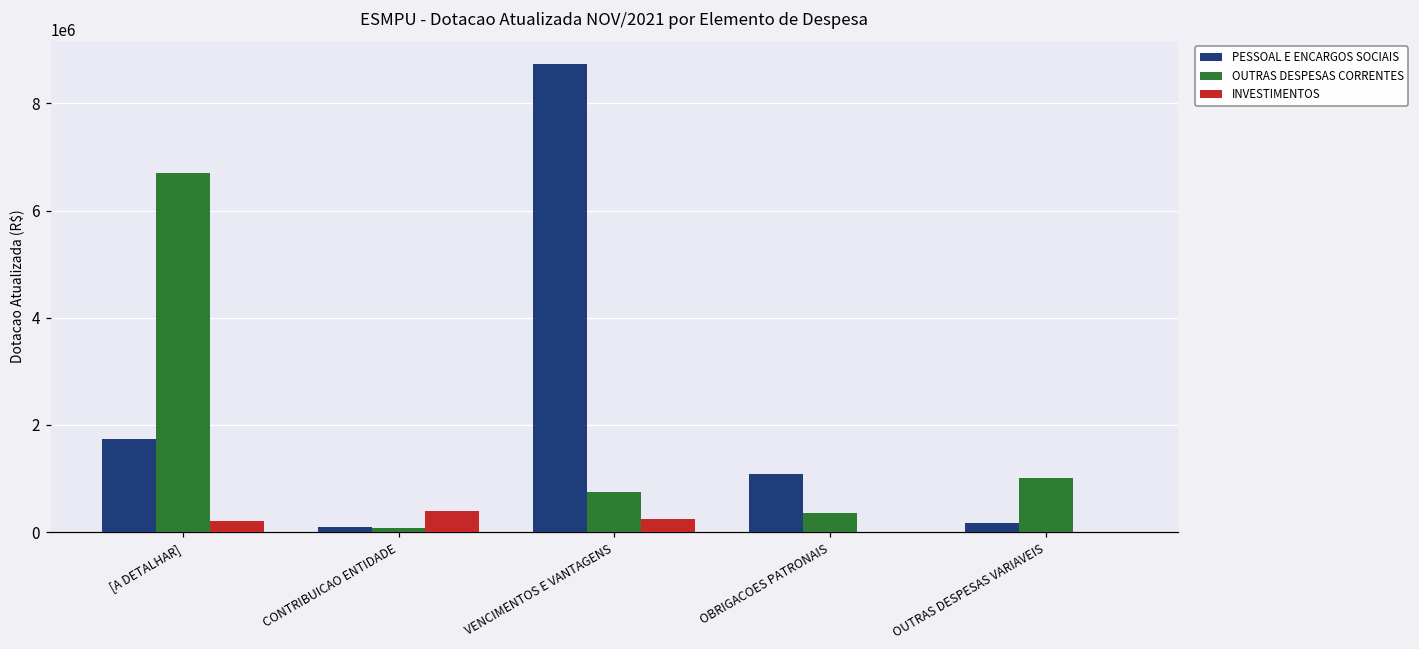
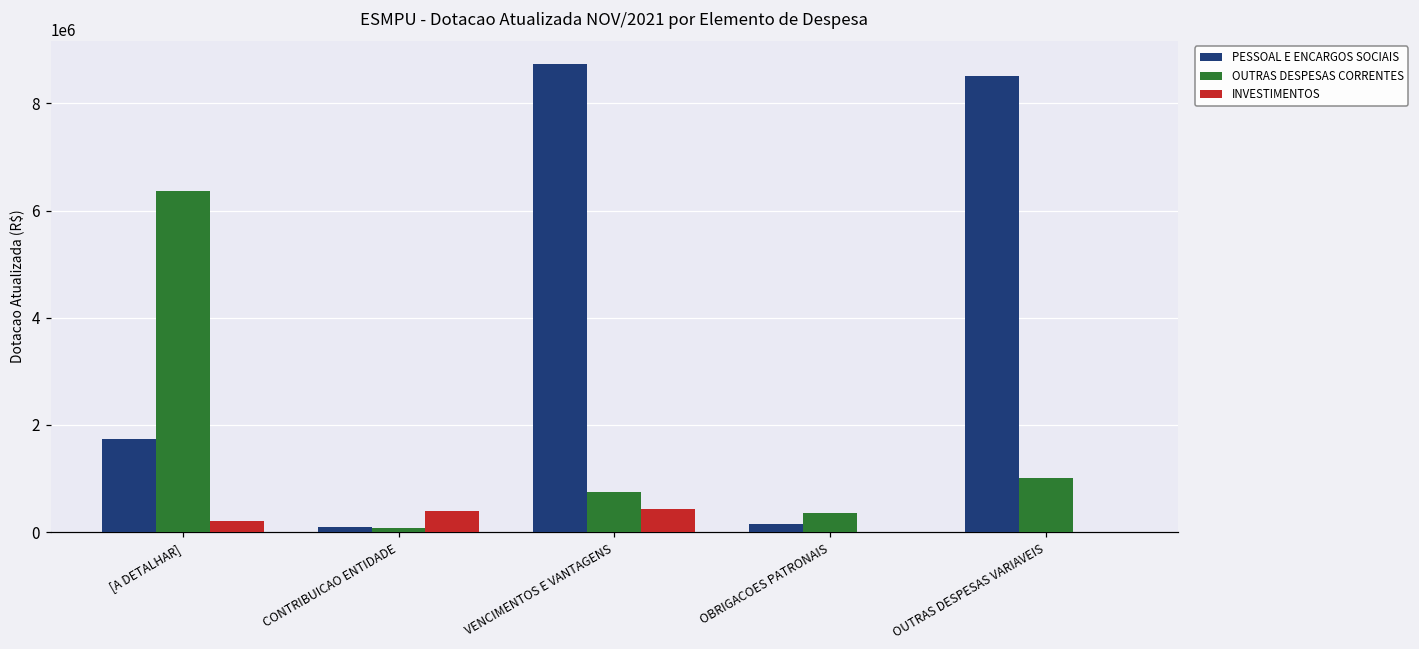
  {
    "PESSOAL E ENCARGOS SOCIAIS": {
      "[A DETALHAR]": 1700000,
      "CONTRIBUICAO ENTIDADE": 100000,
      "VENCIMENTOS E VANTAGENS": 8700000,
-     "OBRIGACOES PATRONAIS": 1100000,
-     "OUTRAS DESPESAS VARIAVEIS": 200000
+     "OBRIGACOES PATRONAIS": 200000,
+     "OUTRAS DESPESAS VARIAVEIS": 8500000
    },
    "OUTRAS DESPESAS CORRENTES": {
-     "[A DETALHAR]": 6700000,
+     "[A DETALHAR]": 6400000,
      "CONTRIBUICAO ENTIDADE": 100000,
      "VENCIMENTOS E VANTAGENS": 800000,
      "OBRIGACOES PATRONAIS": 400000,
      "OUTRAS DESPESAS VARIAVEIS": 1000000
    },
    "INVESTIMENTOS": {
      "[A DETALHAR]": 200000,
      "CONTRIBUICAO ENTIDADE": 400000,
-     "VENCIMENTOS E VANTAGENS": 200000,
+     "VENCIMENTOS E VANTAGENS": 400000,
      "OBRIGACOES PATRONAIS": 0,
      "OUTRAS DESPESAS VARIAVEIS": 0
    }
  }
